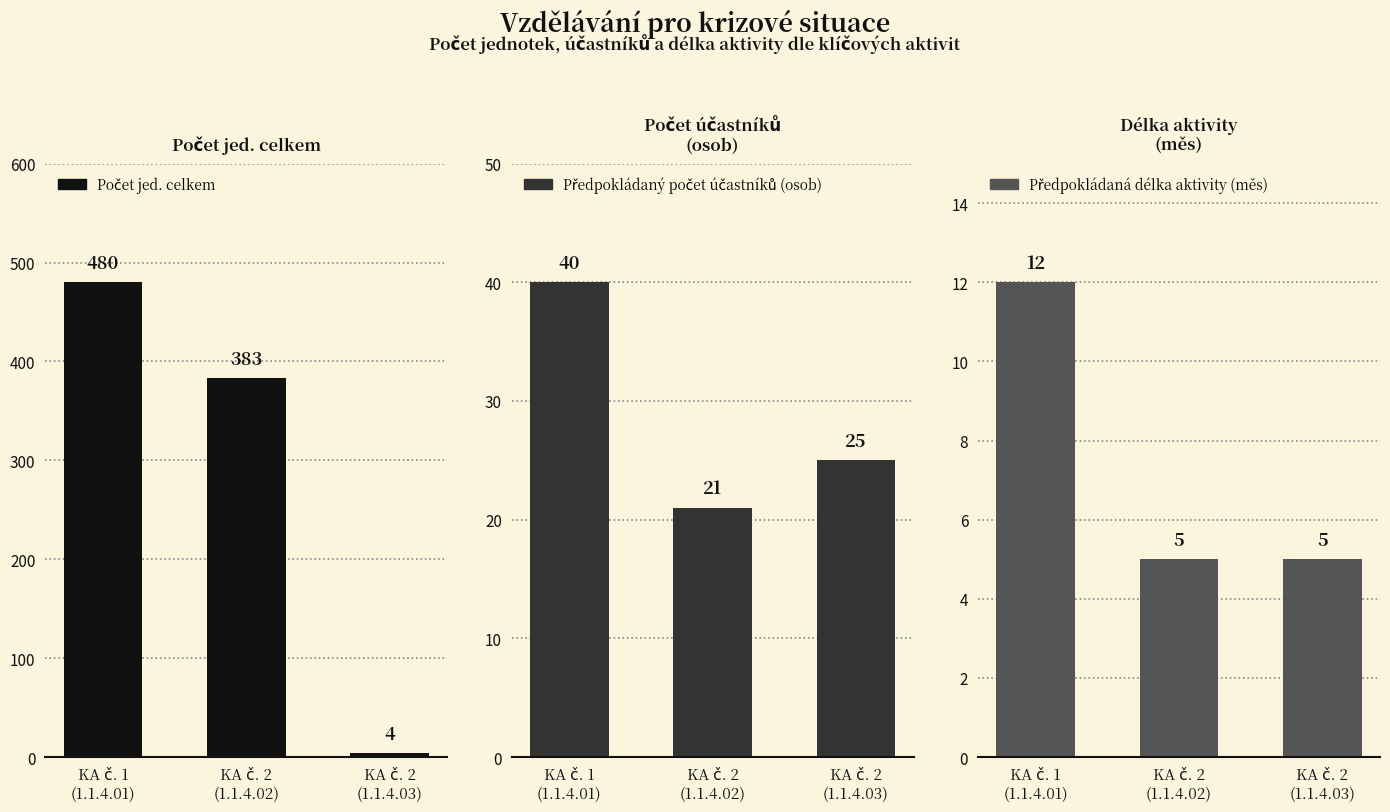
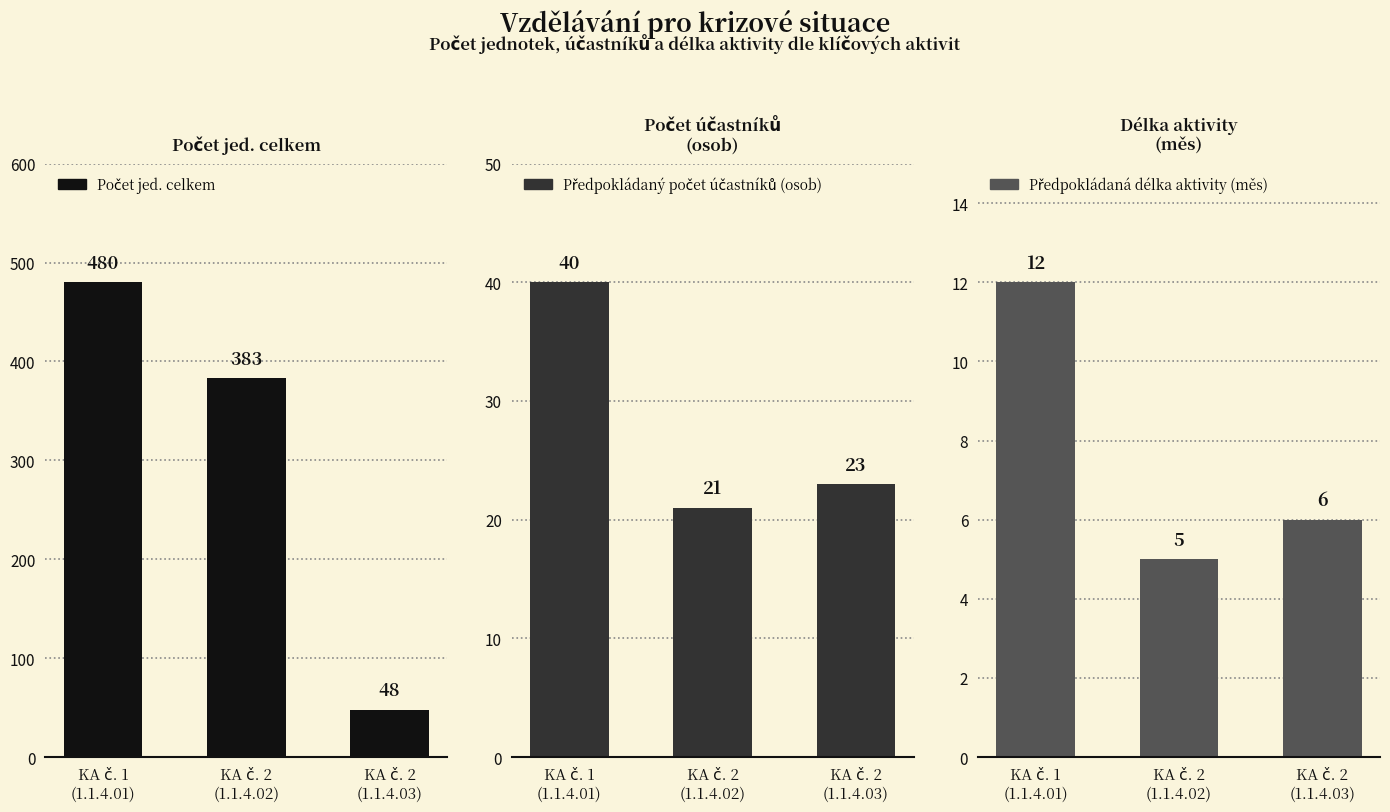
  {
    "Počet jed. celkem": {
      "KA č. 1 (1.1.4.01)": 480,
      "KA č. 2 (1.1.4.02)": 383,
-     "KA č. 2 (1.1.4.03)": 4
+     "KA č. 2 (1.1.4.03)": 48
    },
    "Počet účastníků (osob)": {
      "KA č. 1 (1.1.4.01)": 40,
      "KA č. 2 (1.1.4.02)": 21,
-     "KA č. 2 (1.1.4.03)": 25
+     "KA č. 2 (1.1.4.03)": 23
    },
    "Délka aktivity (měs)": {
      "KA č. 1 (1.1.4.01)": 12,
      "KA č. 2 (1.1.4.02)": 5,
-     "KA č. 2 (1.1.4.03)": 5
+     "KA č. 2 (1.1.4.03)": 6
    }
  }
